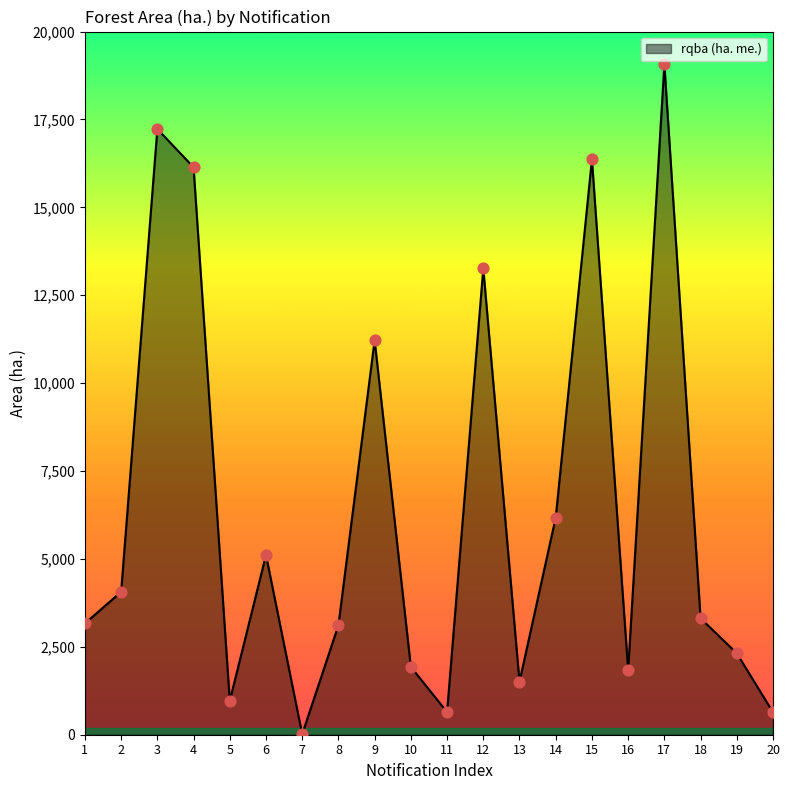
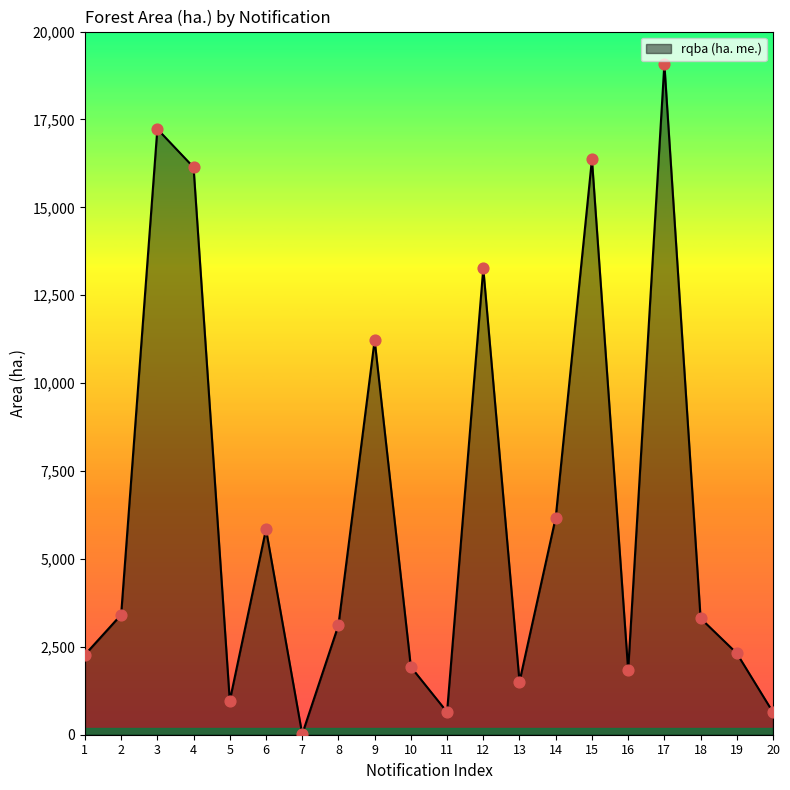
  {
-   "1": "3,200",
-   "2": "4,100",
+   "1": "2,300",
+   "2": "3,400",
    "3": "17,200",
    "4": "16,100",
    "5": "1,000",
-   "6": "5,100",
+   "6": "5,800",
    "8": "3,100",
    "9": "11,200",
    "10": "1,900",
    "11": "600",
    "12": "13,300",
    "13": "1,500",
    "14": "6,200",
    "15": "16,400",
    "16": "1,800",
    "17": "19,100",
    "18": "3,300",
    "19": "2,300",
    "20": "600"
  }
